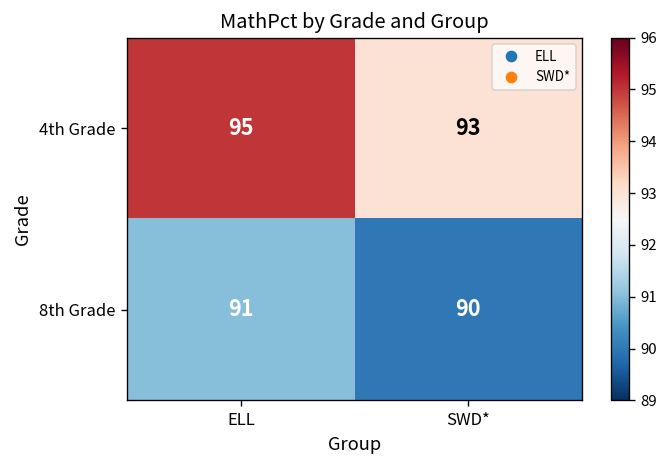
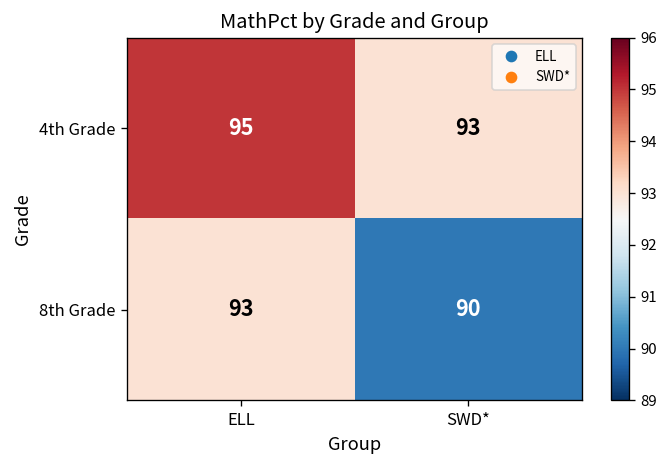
  {
    "4th Grade": {
      "ELL": 95,
      "SWD*": 93
    },
    "8th Grade": {
-     "ELL": 91,
+     "ELL": 93,
      "SWD*": 90
    }
  }
